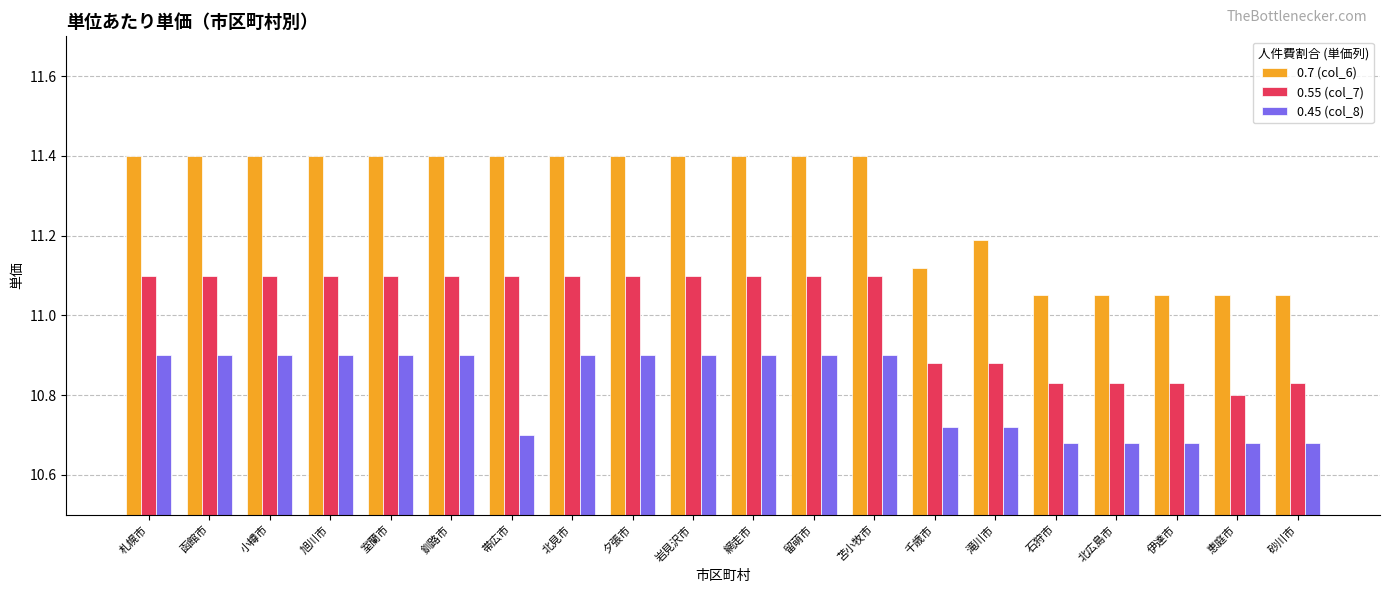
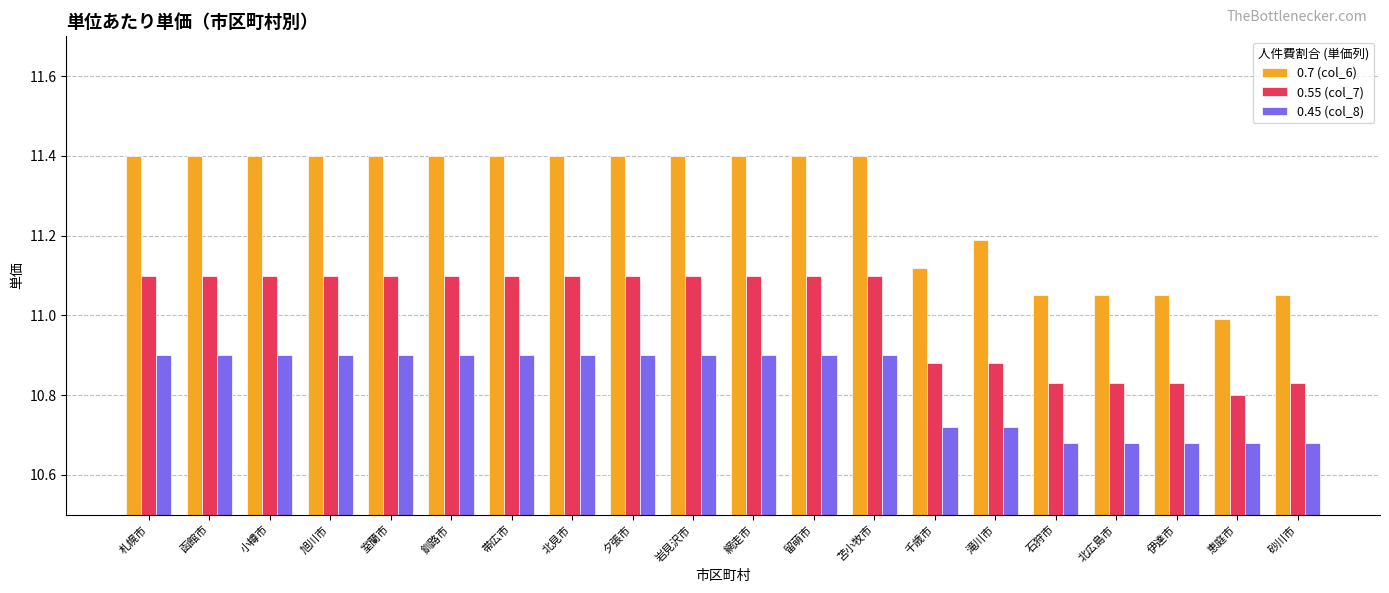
  {
    "0.7 (col_6)": {
      "札幌市": 11.40,
      "函館市": 11.40,
      "小樽市": 11.40,
      "旭川市": 11.40,
      "室蘭市": 11.40,
      "釧路市": 11.40,
      "帯広市": 11.40,
      "北見市": 11.40,
      "夕張市": 11.40,
      "岩見沢市": 11.40,
      "網走市": 11.40,
      "留萌市": 11.40,
      "苫小牧市": 11.40,
      "千歳市": 11.12,
      "滝川市": 11.19,
      "石狩市": 11.05,
      "北広島市": 11.05,
      "伊達市": 11.05,
-     "恵庭市": 11.05,
+     "恵庭市": 10.99,
      "砂川市": 11.05
    },
    "0.55 (col_7)": {
      "札幌市": 11.10,
      "函館市": 11.10,
      "小樽市": 11.10,
      "旭川市": 11.10,
      "室蘭市": 11.10,
      "釧路市": 11.10,
      "帯広市": 11.10,
      "北見市": 11.10,
      "夕張市": 11.10,
      "岩見沢市": 11.10,
      "網走市": 11.10,
      "留萌市": 11.10,
      "苫小牧市": 11.10,
      "千歳市": 10.88,
      "滝川市": 10.88,
      "石狩市": 10.83,
      "北広島市": 10.83,
      "伊達市": 10.83,
      "恵庭市": 10.80,
      "砂川市": 10.83
    },
    "0.45 (col_8)": {
      "札幌市": 10.9,
      "函館市": 10.9,
      "小樽市": 10.9,
      "旭川市": 10.9,
      "室蘭市": 10.9,
      "釧路市": 10.9,
-     "帯広市": 10.7,
+     "帯広市": 10.9,
      "北見市": 10.9,
      "夕張市": 10.9,
      "岩見沢市": 10.9,
      "網走市": 10.9,
      "留萌市": 10.9,
      "苫小牧市": 10.9,
      "千歳市": 10.72,
      "滝川市": 10.72,
      "石狩市": 10.68,
      "北広島市": 10.68,
      "伊達市": 10.68,
      "恵庭市": 10.68,
      "砂川市": 10.68
    }
  }
